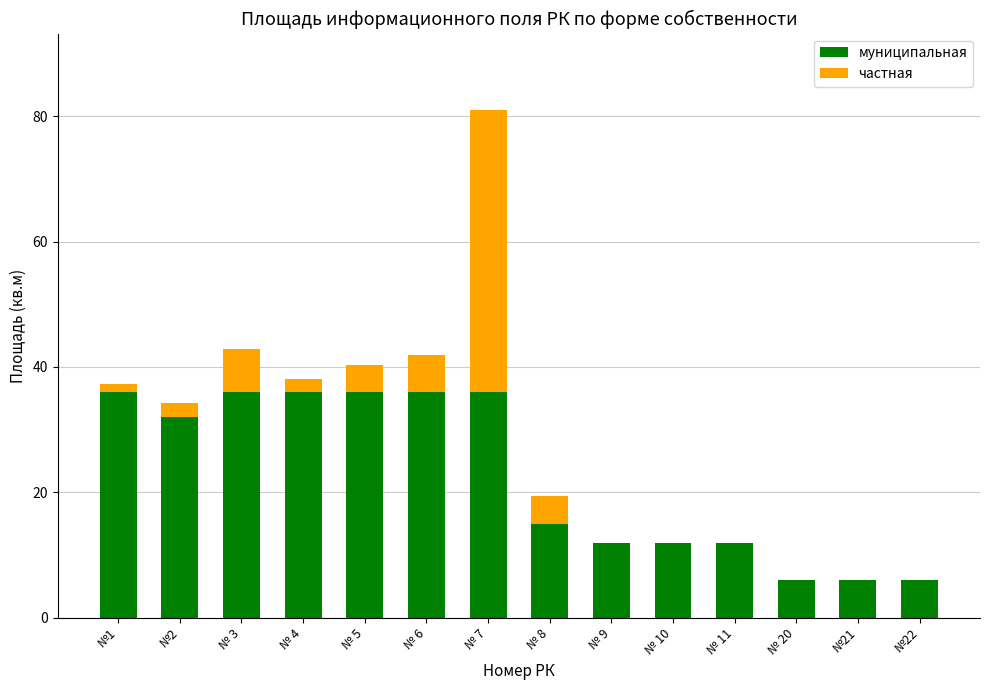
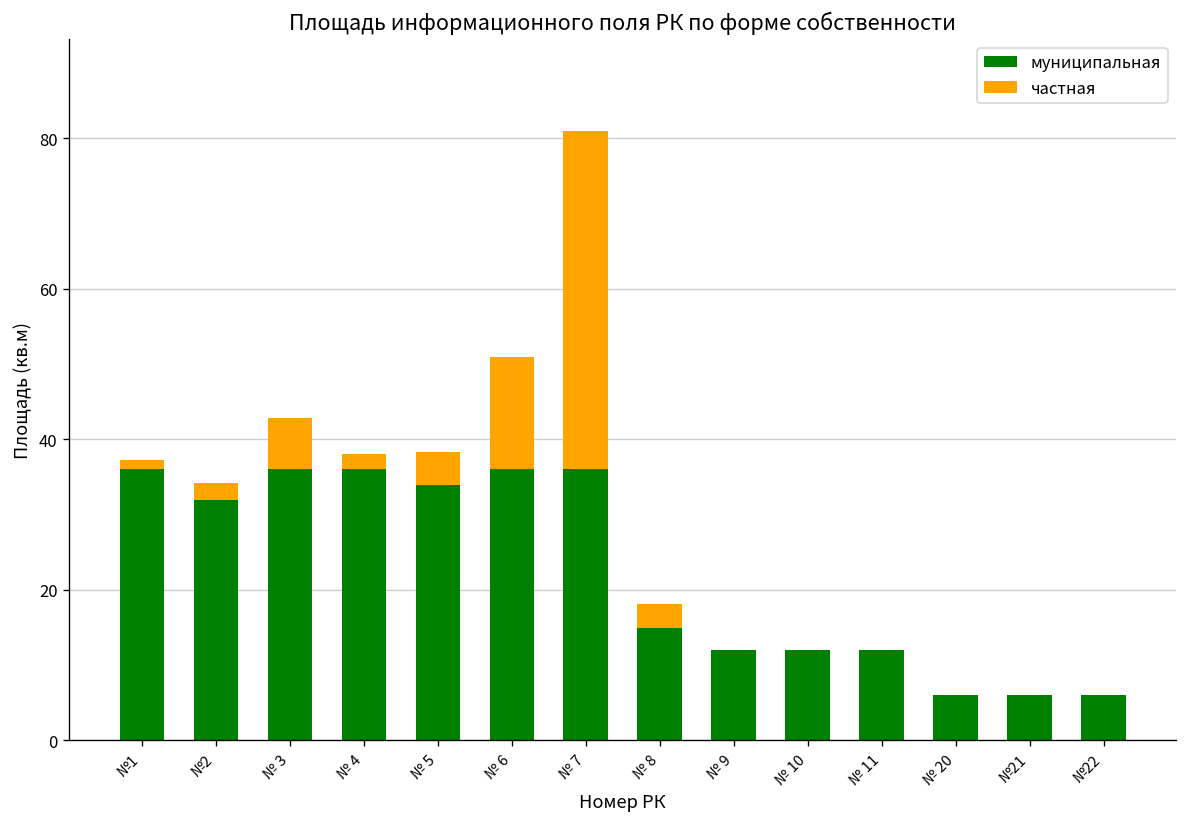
  {
    "муниципальная": {
      "№1": 36,
      "№2": 32,
      "№ 3": 36,
      "№ 4": 36,
-     "№ 5": 36,
+     "№ 5": 34,
      "№ 6": 36,
      "№ 7": 36,
      "№ 8": 15,
      "№ 9": 12,
      "№ 10": 12,
      "№ 11": 12,
      "№ 20": 6,
      "№21": 6,
      "№22": 6
    },
    "частная": {
      "№1": 1,
      "№2": 2,
      "№ 3": 7,
      "№ 4": 2,
      "№ 5": 4,
-     "№ 6": 6,
+     "№ 6": 15,
      "№ 7": 45,
-     "№ 8": 5,
+     "№ 8": 3,
      "№ 9": 0,
      "№ 10": 0,
      "№ 11": 0,
      "№ 20": 0,
      "№21": 0,
      "№22": 0
    }
  }
